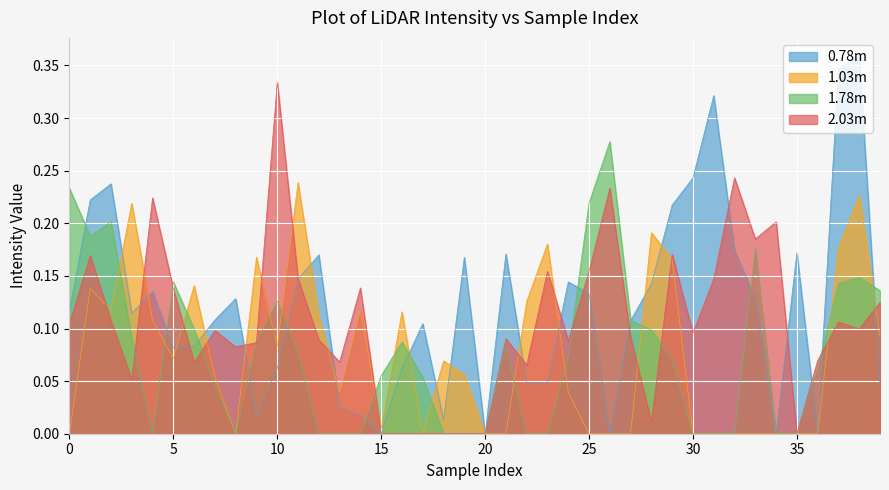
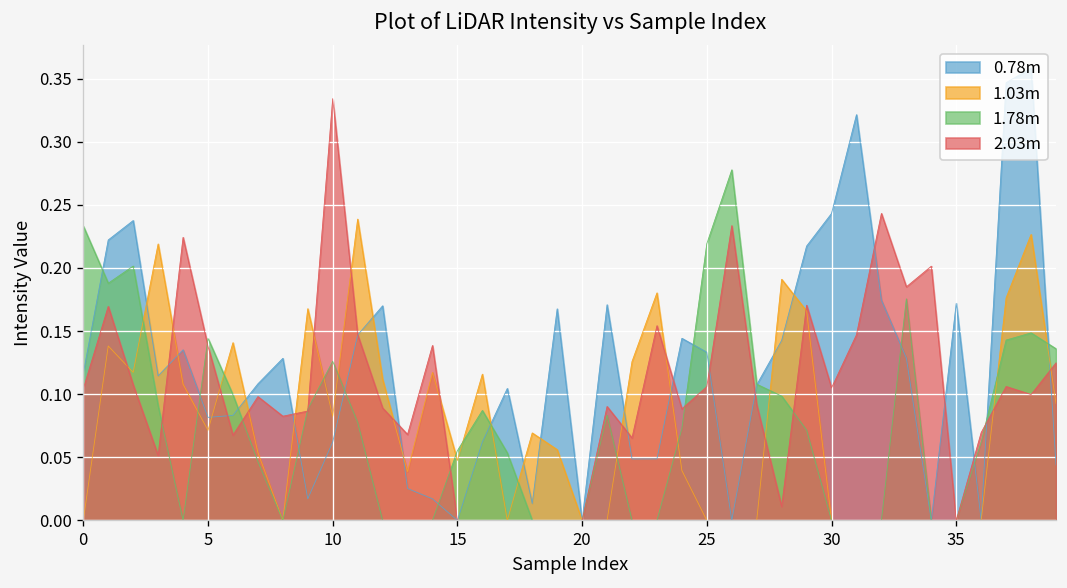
  {
    "0.78m": {
      "0": 0.117,
      "5": 0.082,
      "10": 0.062,
      "25": 0.133,
      "30": 0.243,
      "35": 0.172
    },
    "1.03m": {
      "0": 0.000,
      "5": 0.071,
      "10": 0.083,
-     "15": 0.005,
+     "15": 0.048,
      "25": 0.000
    },
    "1.78m": {
      "0": 0.233,
      "5": 0.144,
      "10": 0.126,
      "15": 0.055,
      "25": 0.219
    },
    "2.03m": {
      "0": 0.104,
      "5": 0.138,
      "10": 0.334,
-     "25": 0.154,
-     "30": 0.096
+     "25": 0.106,
+     "30": 0.105
    }
  }
